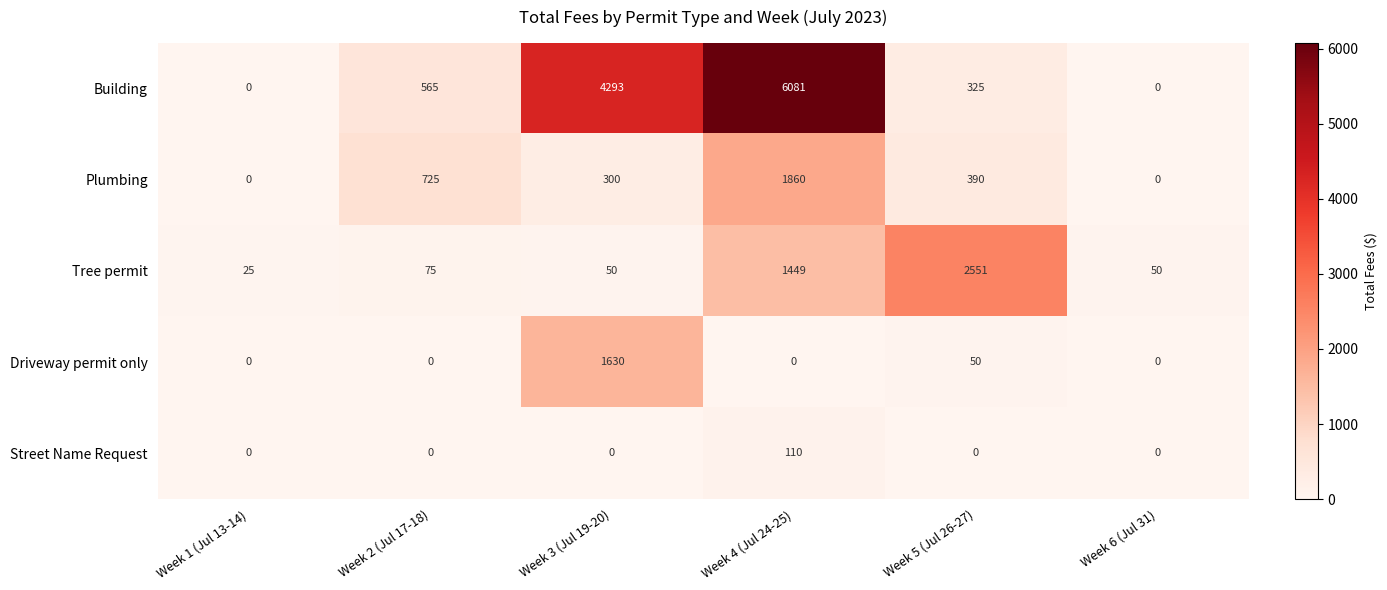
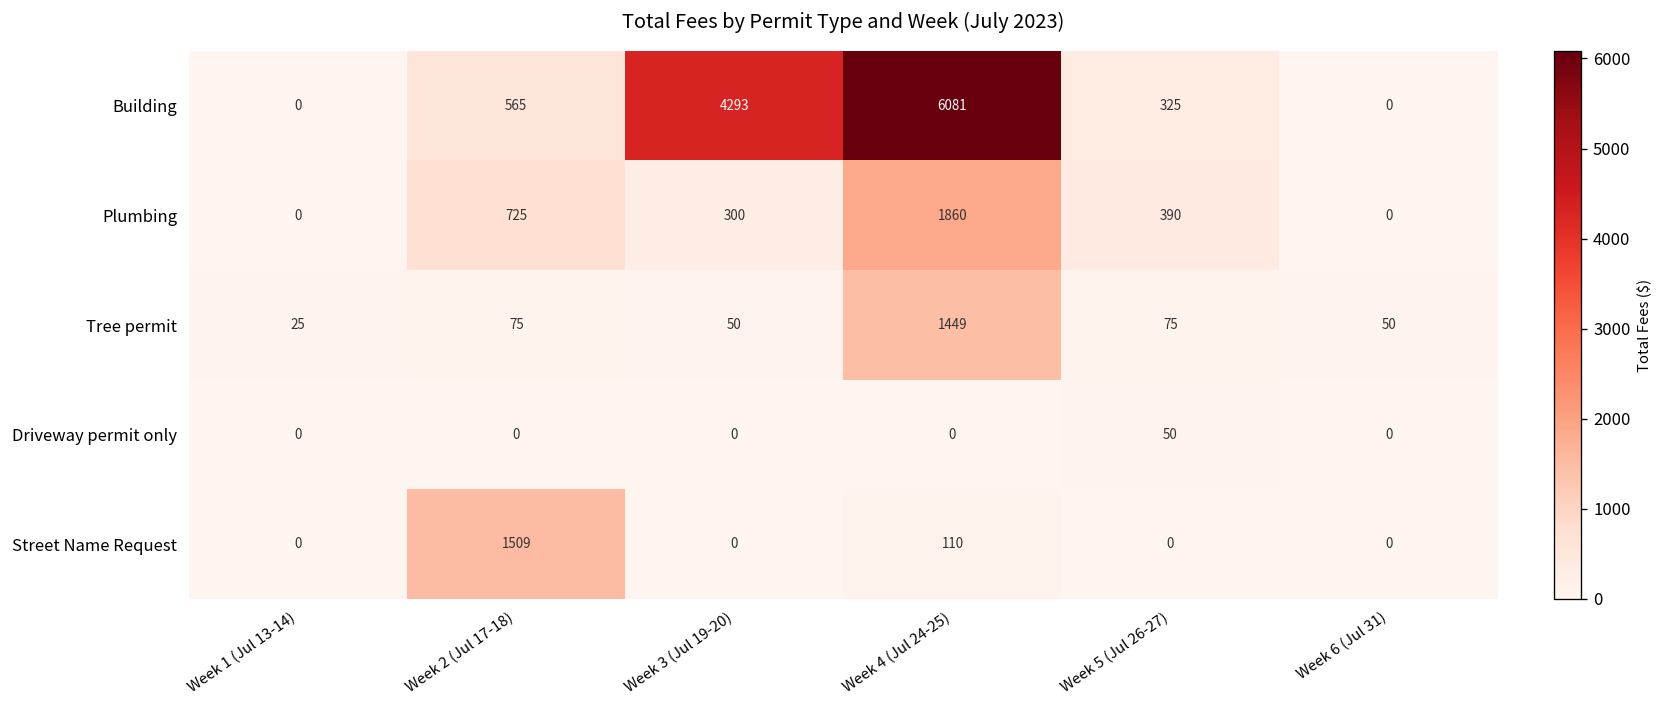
  {
    "Building": {
      "Week 1 (Jul 13-14)": 0,
      "Week 2 (Jul 17-18)": 565,
      "Week 3 (Jul 19-20)": 4293,
      "Week 4 (Jul 24-25)": 6081,
      "Week 5 (Jul 26-27)": 325,
      "Week 6 (Jul 31)": 0
    },
    "Plumbing": {
      "Week 1 (Jul 13-14)": 0,
      "Week 2 (Jul 17-18)": 725,
      "Week 3 (Jul 19-20)": 300,
      "Week 4 (Jul 24-25)": 1860,
      "Week 5 (Jul 26-27)": 390,
      "Week 6 (Jul 31)": 0
    },
    "Tree permit": {
      "Week 1 (Jul 13-14)": 25,
      "Week 2 (Jul 17-18)": 75,
      "Week 3 (Jul 19-20)": 50,
      "Week 4 (Jul 24-25)": 1449,
-     "Week 5 (Jul 26-27)": 2551,
+     "Week 5 (Jul 26-27)": 75,
      "Week 6 (Jul 31)": 50
    },
    "Driveway permit only": {
      "Week 1 (Jul 13-14)": 0,
      "Week 2 (Jul 17-18)": 0,
-     "Week 3 (Jul 19-20)": 1630,
+     "Week 3 (Jul 19-20)": 0,
      "Week 4 (Jul 24-25)": 0,
      "Week 5 (Jul 26-27)": 50,
      "Week 6 (Jul 31)": 0
    },
    "Street Name Request": {
      "Week 1 (Jul 13-14)": 0,
-     "Week 2 (Jul 17-18)": 0,
+     "Week 2 (Jul 17-18)": 1509,
      "Week 3 (Jul 19-20)": 0,
      "Week 4 (Jul 24-25)": 110,
      "Week 5 (Jul 26-27)": 0,
      "Week 6 (Jul 31)": 0
    }
  }
